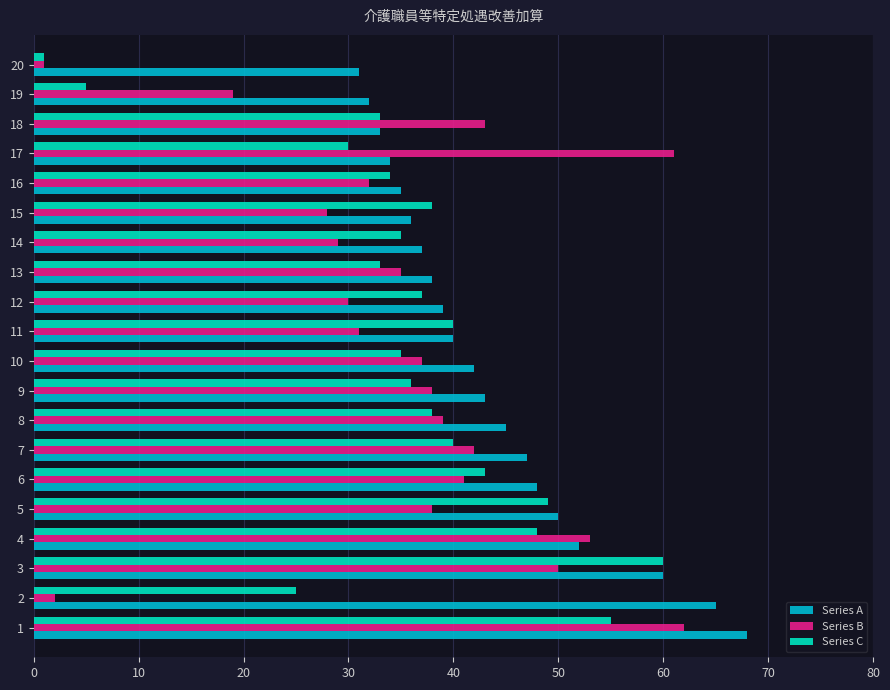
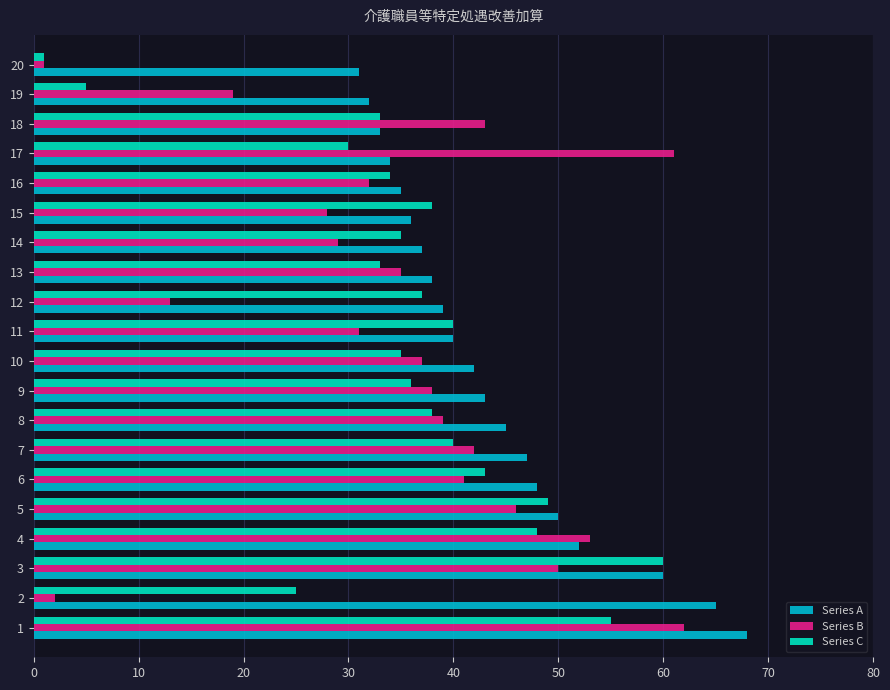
  {
    "Series B": {
      "20": 1,
      "19": 19,
      "18": 43,
      "17": 61,
      "16": 32,
      "15": 28,
      "14": 29,
      "13": 35,
-     "12": 30,
+     "12": 13,
      "11": 31,
      "10": 37,
      "9": 38,
      "8": 39,
      "7": 42,
      "6": 41,
-     "5": 38,
+     "5": 46,
      "4": 53,
      "3": 50,
      "2": 2,
      "1": 62
    }
  }
